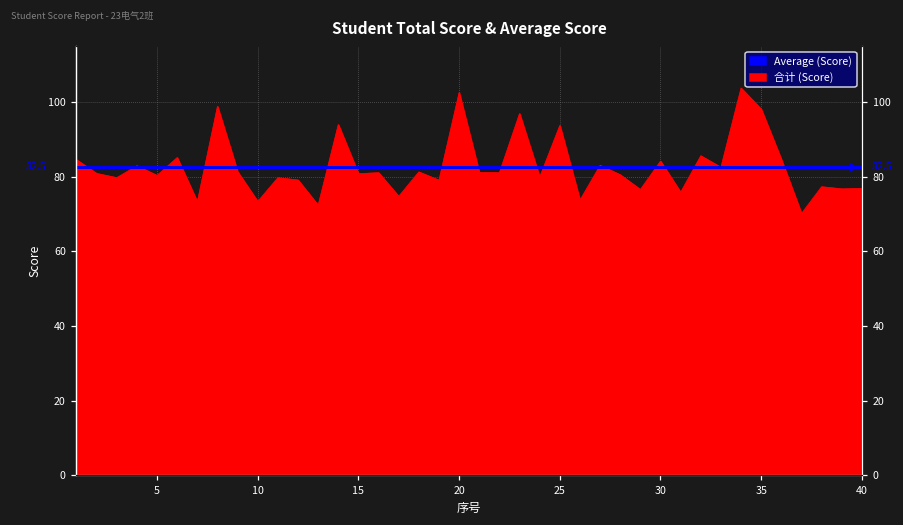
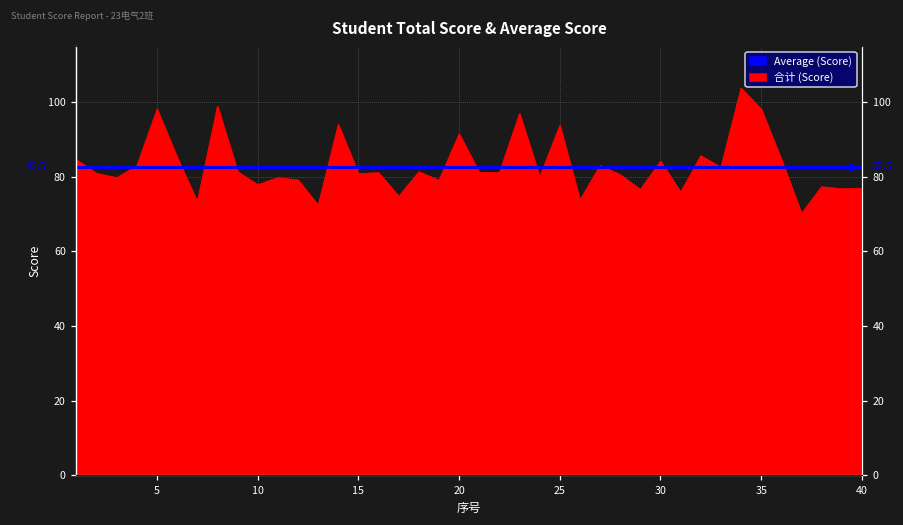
  {
    "合计 (Score)": {
-     "5": 80,
-     "10": 73,
+     "5": 98,
+     "10": 78,
      "15": 81,
-     "20": 103,
+     "20": 91,
      "25": 94,
      "30": 84,
      "35": 98,
      "40": 77
    },
    "Average (Score)": {
      "40": 82.5
    }
  }
